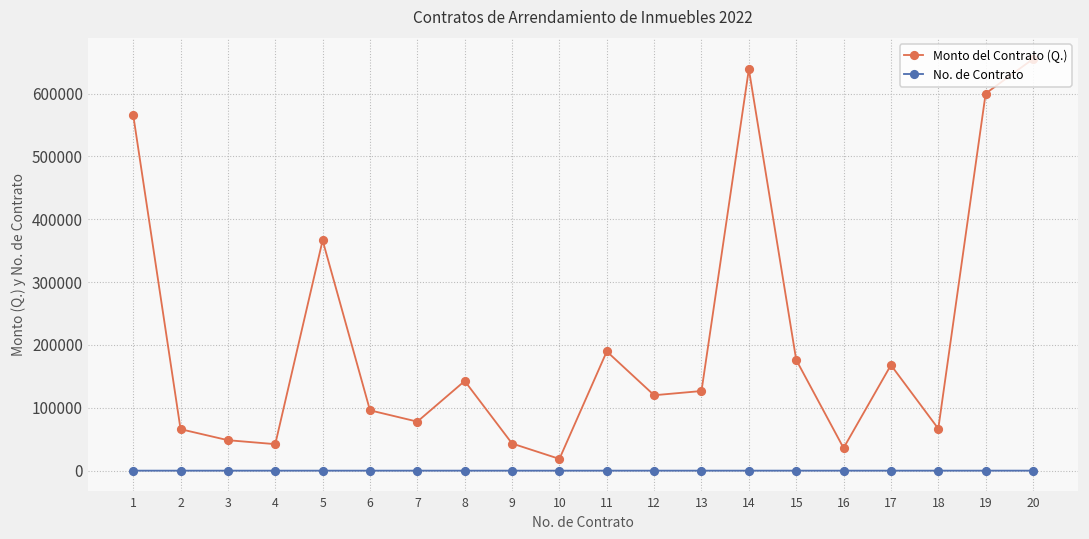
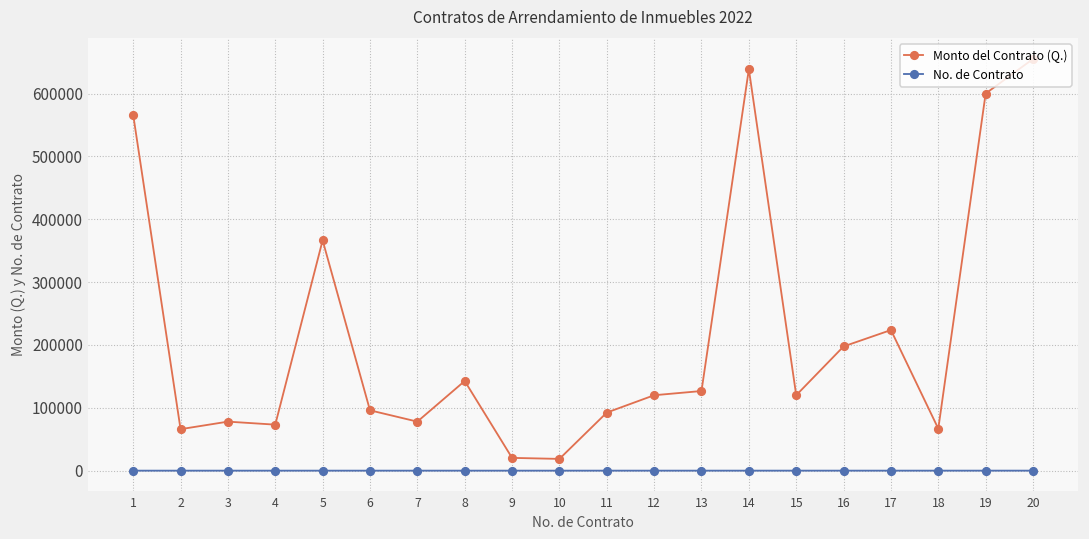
  {
    "Monto del Contrato (Q.)": {
      "1": 570000,
      "2": 70000,
-     "3": 50000,
-     "4": 40000,
+     "3": 80000,
+     "4": 70000,
      "5": 370000,
      "6": 100000,
      "7": 80000,
      "8": 140000,
-     "9": 40000,
+     "9": 20000,
      "10": 20000,
-     "11": 190000,
+     "11": 90000,
      "12": 120000,
      "13": 130000,
      "14": 640000,
-     "15": 180000,
-     "16": 40000,
-     "17": 170000,
+     "15": 120000,
+     "16": 200000,
+     "17": 220000,
      "18": 70000,
      "19": 600000
    },
    "No. de Contrato": {
      "1": 0,
      "2": 0,
      "3": 0,
      "4": 0,
      "5": 0,
      "6": 0,
      "7": 0,
      "8": 0,
      "9": 0,
      "10": 0,
      "11": 0,
      "12": 0,
      "13": 0,
      "14": 0,
      "15": 0,
      "16": 0,
      "17": 0,
      "18": 0,
      "19": 0,
      "20": 0
    }
  }
